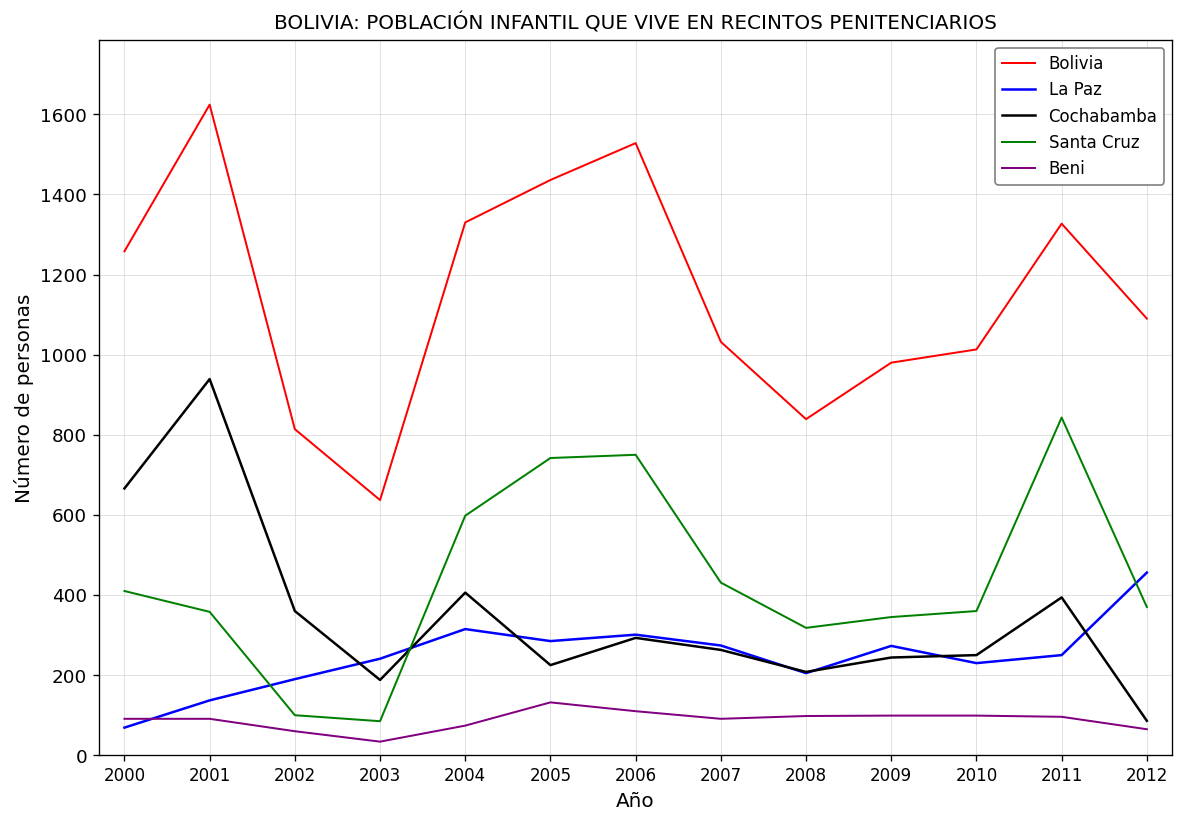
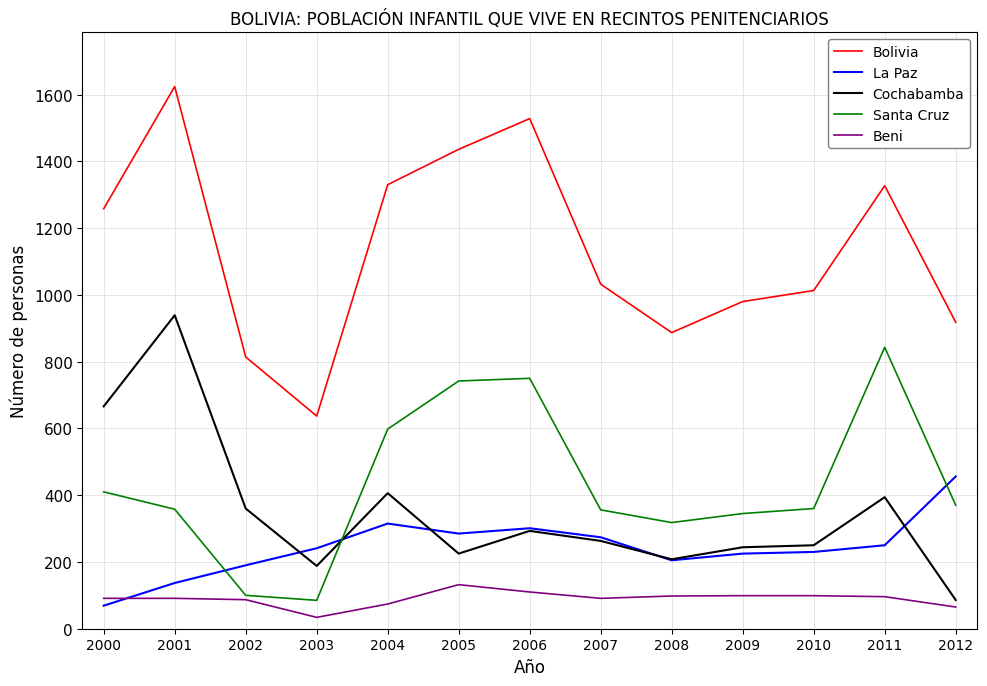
  {
    "Bolivia": {
      "2000": 1260,
      "2001": 1620,
      "2002": 810,
      "2003": 640,
      "2004": 1330,
      "2005": 1440,
      "2006": 1530,
      "2007": 1030,
-     "2008": 840,
+     "2008": 890,
      "2009": 980,
      "2010": 1010,
      "2011": 1330,
-     "2012": 1090
+     "2012": 920
    },
    "La Paz": {
      "2000": 70,
      "2001": 140,
      "2002": 190,
      "2003": 240,
      "2004": 320,
      "2005": 290,
      "2006": 300,
      "2007": 270,
-     "2009": 270,
+     "2009": 230,
      "2010": 230,
      "2011": 250,
      "2012": 460
    },
    "Cochabamba": {
      "2000": 670,
      "2001": 940,
      "2002": 360,
      "2003": 190,
      "2004": 410,
      "2005": 230,
      "2006": 290,
      "2007": 260,
      "2009": 240,
      "2010": 250,
      "2011": 390,
      "2012": 90
    },
    "Santa Cruz": {
      "2000": 410,
      "2001": 360,
      "2002": 100,
      "2003": 90,
      "2004": 600,
      "2005": 740,
      "2006": 750,
-     "2007": 430,
+     "2007": 360,
      "2008": 320,
      "2009": 350,
      "2010": 360,
      "2011": 840,
      "2012": 370
    },
    "Beni": {
      "2000": 90,
      "2001": 90,
-     "2002": 60,
+     "2002": 90,
      "2003": 30,
      "2004": 70,
      "2005": 130,
      "2006": 110,
      "2007": 90,
      "2008": 100,
      "2009": 100,
      "2010": 100,
      "2011": 100,
      "2012": 70
    }
  }
